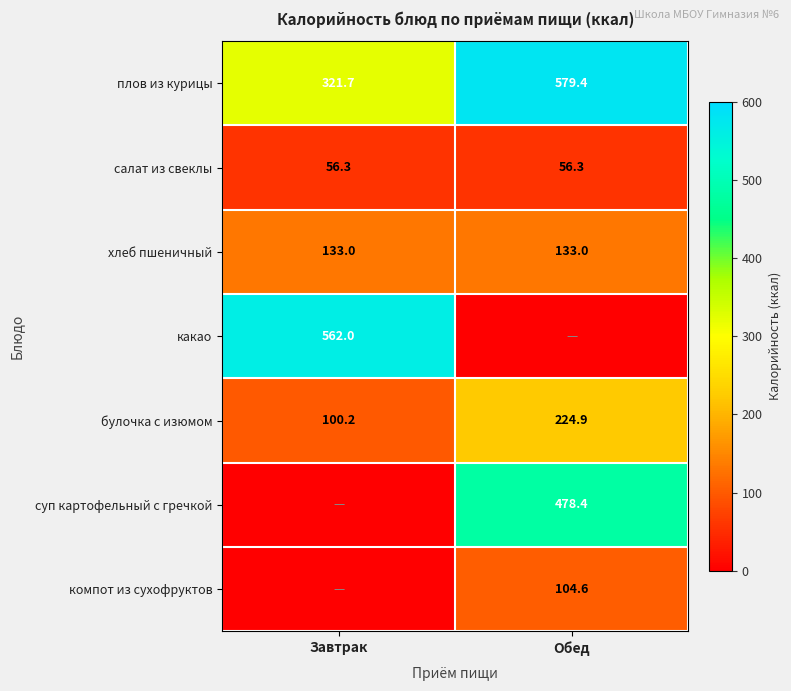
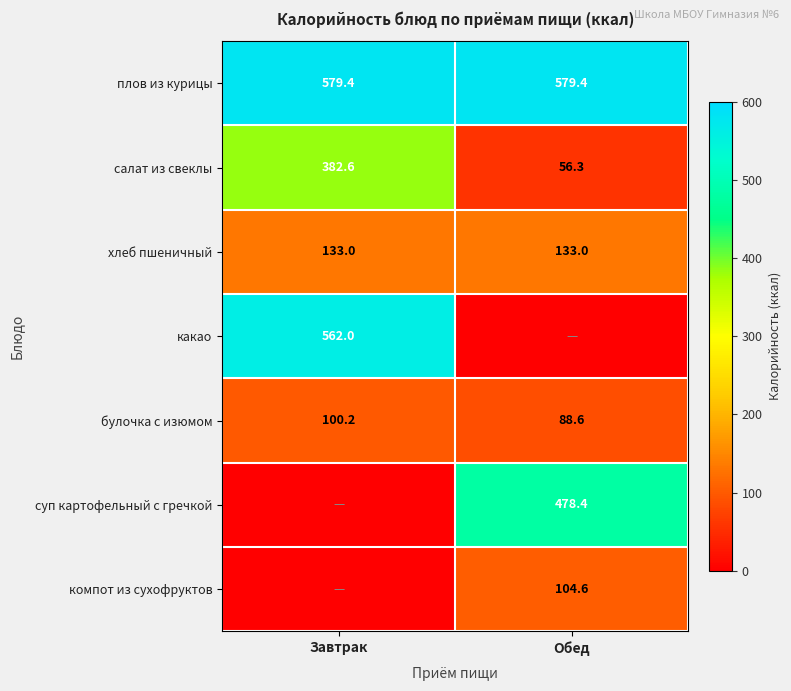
  {
    "плов из курицы": {
-     "Завтрак": 321.7,
+     "Завтрак": 579.4,
      "Обед": 579.4
    },
    "салат из свеклы": {
-     "Завтрак": 56.3,
+     "Завтрак": 382.6,
      "Обед": 56.3
    },
    "хлеб пшеничный": {
      "Завтрак": 133.0,
      "Обед": 133.0
    },
    "какао": {
      "Завтрак": 562.0
    },
    "булочка с изюмом": {
      "Завтрак": 100.2,
-     "Обед": 224.9
+     "Обед": 88.6
    },
    "суп картофельный с гречкой": {
      "Обед": 478.4
    },
    "компот из сухофруктов": {
      "Обед": 104.6
    }
  }
